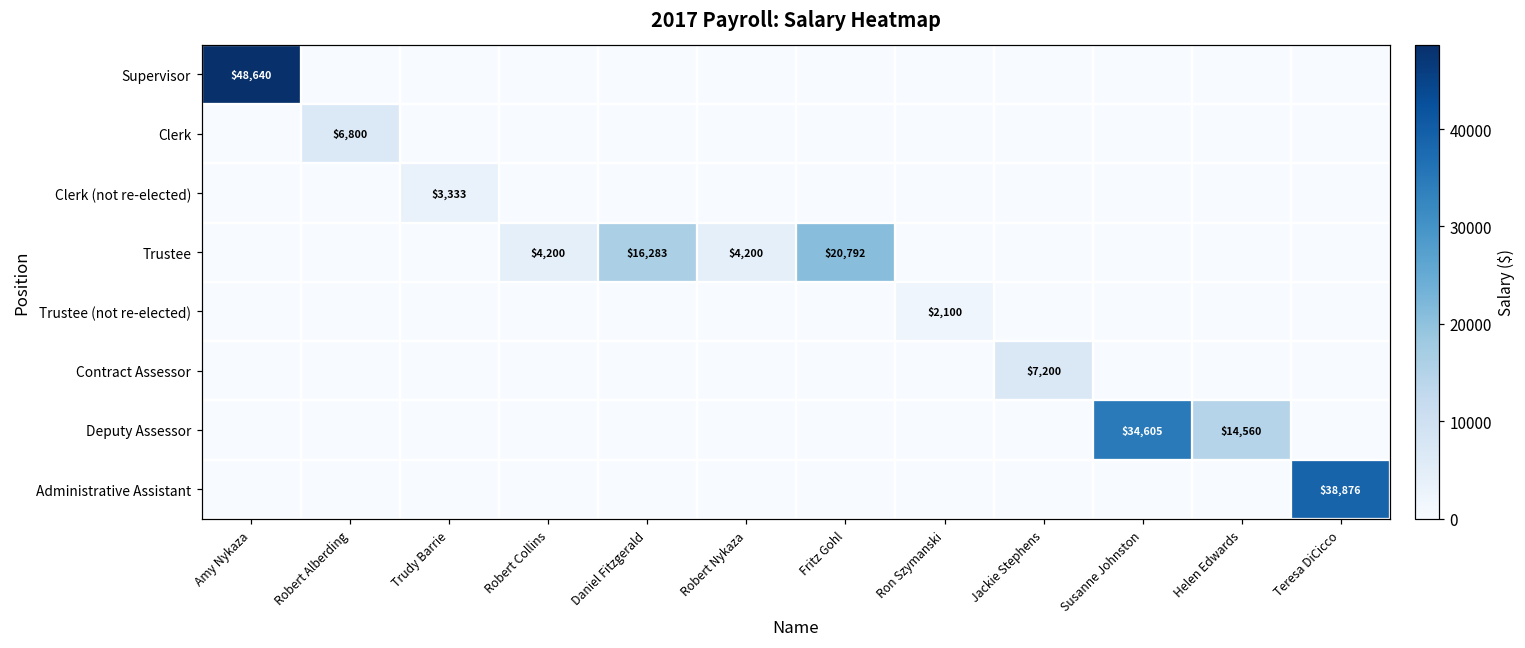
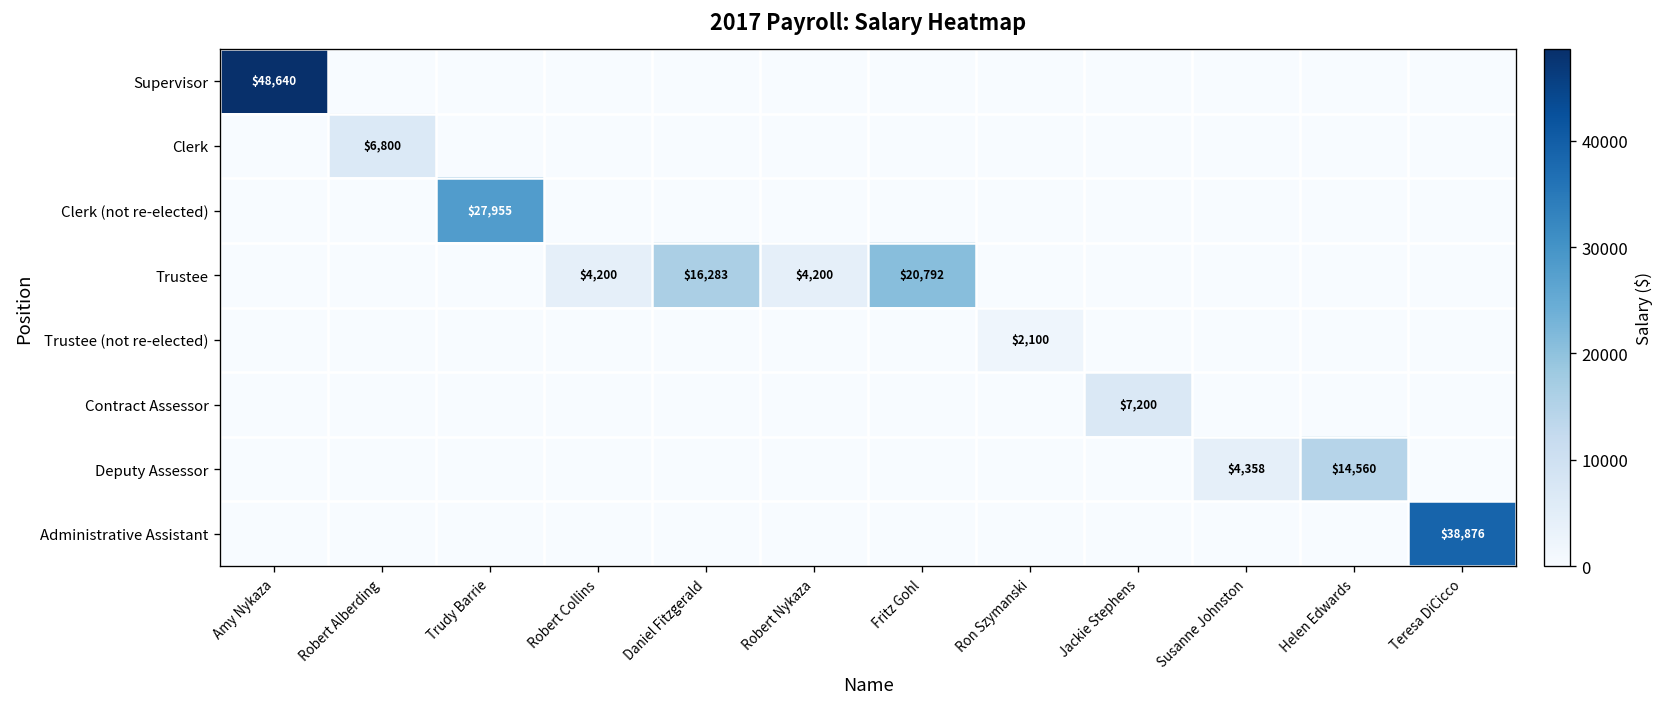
  {
    "Supervisor": {
      "Amy Nykaza": "$48,640"
    },
    "Clerk": {
      "Robert Alberding": "$6,800"
    },
    "Clerk (not re-elected)": {
-     "Trudy Barrie": "$3,333"
+     "Trudy Barrie": "$27,955"
    },
    "Trustee": {
      "Robert Collins": "$4,200",
      "Daniel Fitzgerald": "$16,283",
      "Robert Nykaza": "$4,200",
      "Fritz Gohl": "$20,792"
    },
    "Trustee (not re-elected)": {
      "Ron Szymanski": "$2,100"
    },
    "Contract Assessor": {
      "Jackie Stephens": "$7,200"
    },
    "Deputy Assessor": {
-     "Susanne Johnston": "$34,605",
+     "Susanne Johnston": "$4,358",
      "Helen Edwards": "$14,560"
    },
    "Administrative Assistant": {
      "Teresa DiCicco": "$38,876"
    }
  }
